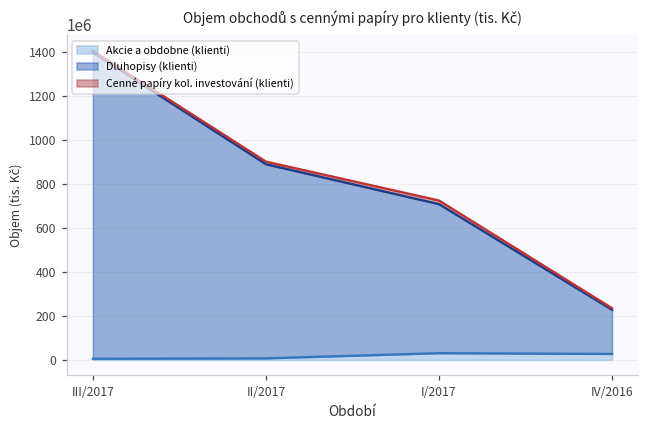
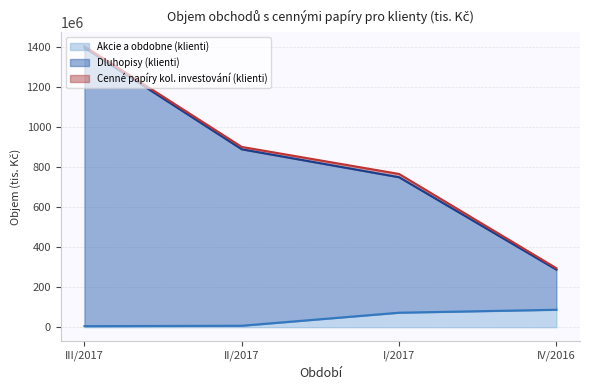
  {
    "Akcie a obdobne (klienti)": {
      "III/2017": 10000000,
      "II/2017": 10000000,
-     "I/2017": 30000000,
-     "IV/2016": 30000000
+     "I/2017": 70000000,
+     "IV/2016": 90000000
    },
    "Dluhopisy (klienti)": {
      "I/2017": 680000000
    },
    "Cenné papíry kol. investování (klienti)": {
      "I/2017": 20000000
    }
  }
